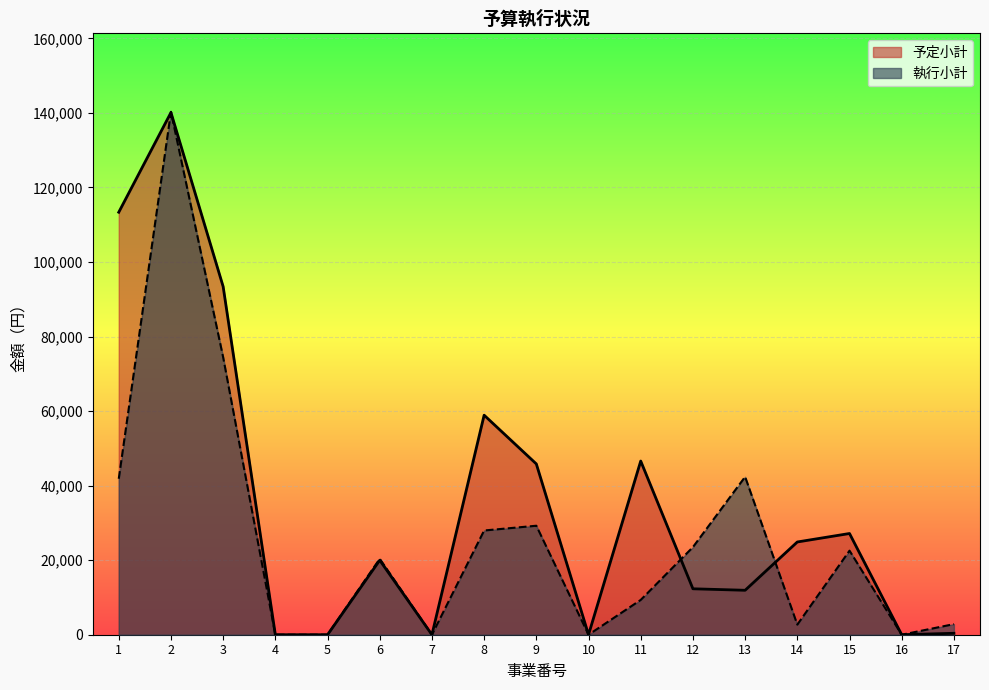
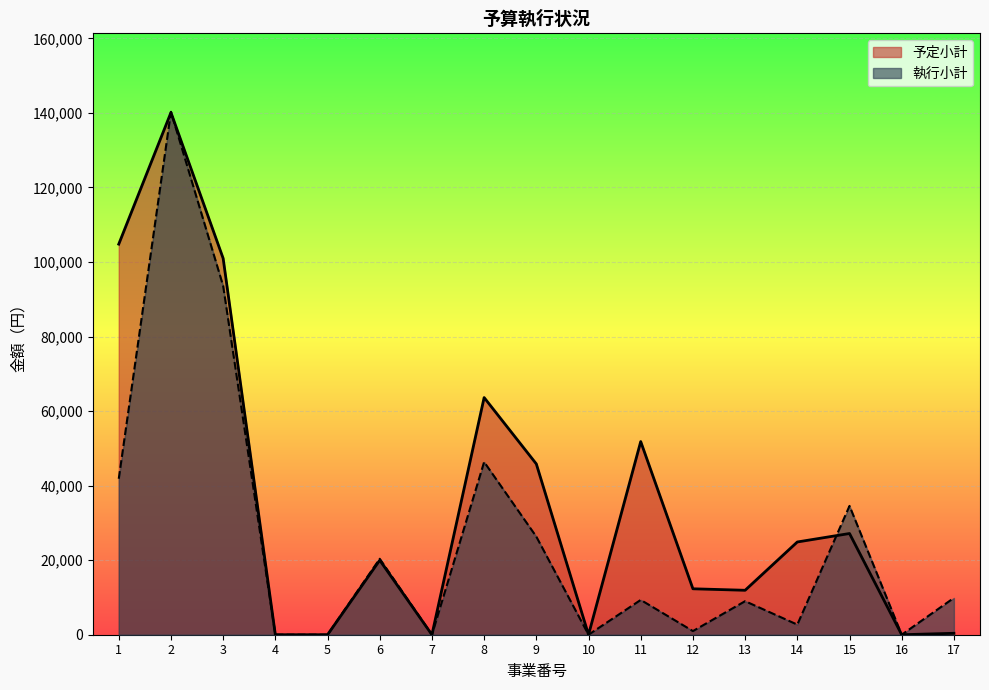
  {
    "予定小計": {
-     "1": "113,000",
-     "3": "93,000",
-     "8": "59,000",
+     "1": "105,000",
+     "3": "101,000",
+     "8": "64,000",
      "9": "46,000",
-     "11": "47,000",
+     "11": "52,000",
      "12": "12,000",
      "13": "12,000",
      "14": "25,000",
      "15": "27,000",
      "17": "0"
    },
    "執行小計": {
      "1": "42,000",
-     "3": "74,000",
-     "8": "28,000",
-     "9": "29,000",
+     "3": "94,000",
+     "8": "46,000",
+     "9": "26,000",
      "11": "9,000",
-     "12": "24,000",
-     "13": "42,000",
+     "12": "1,000",
+     "13": "9,000",
      "14": "3,000",
-     "15": "23,000",
-     "17": "3,000"
+     "15": "35,000",
+     "17": "10,000"
    }
  }
